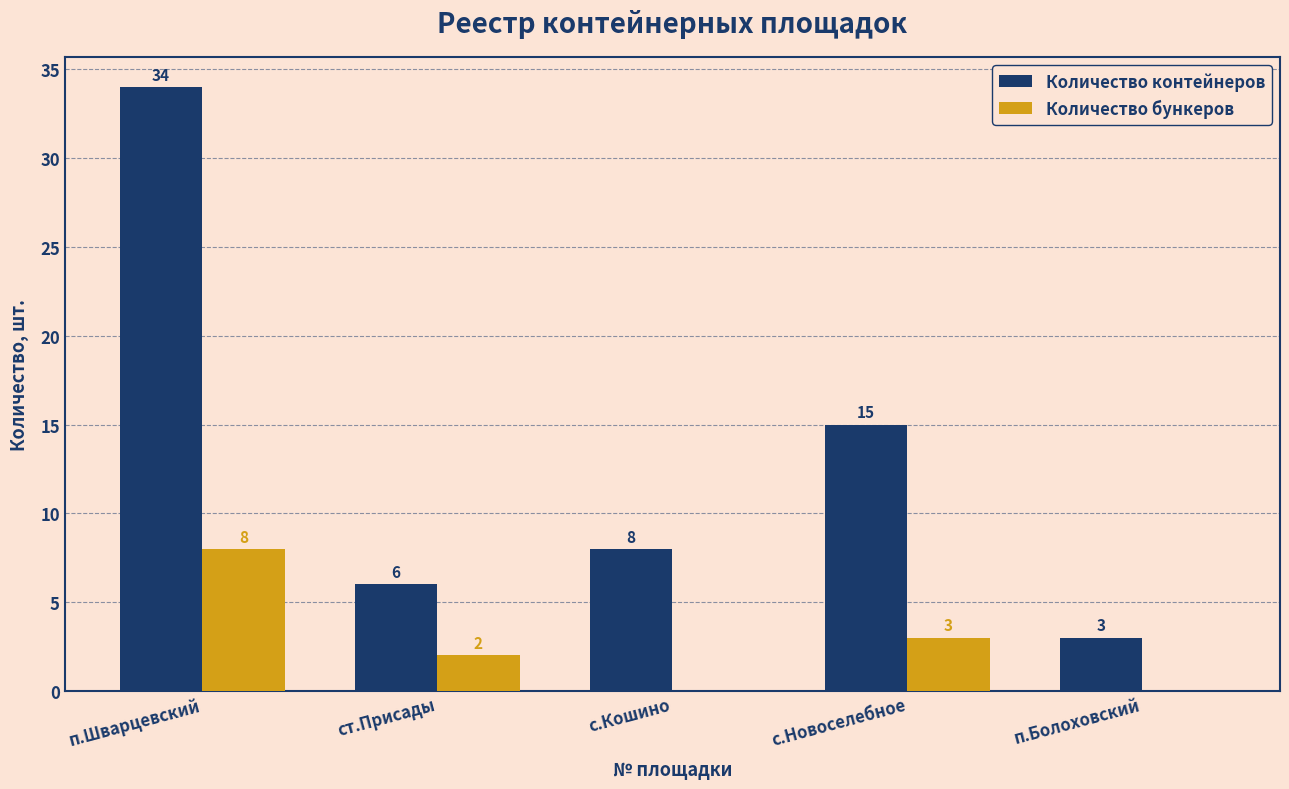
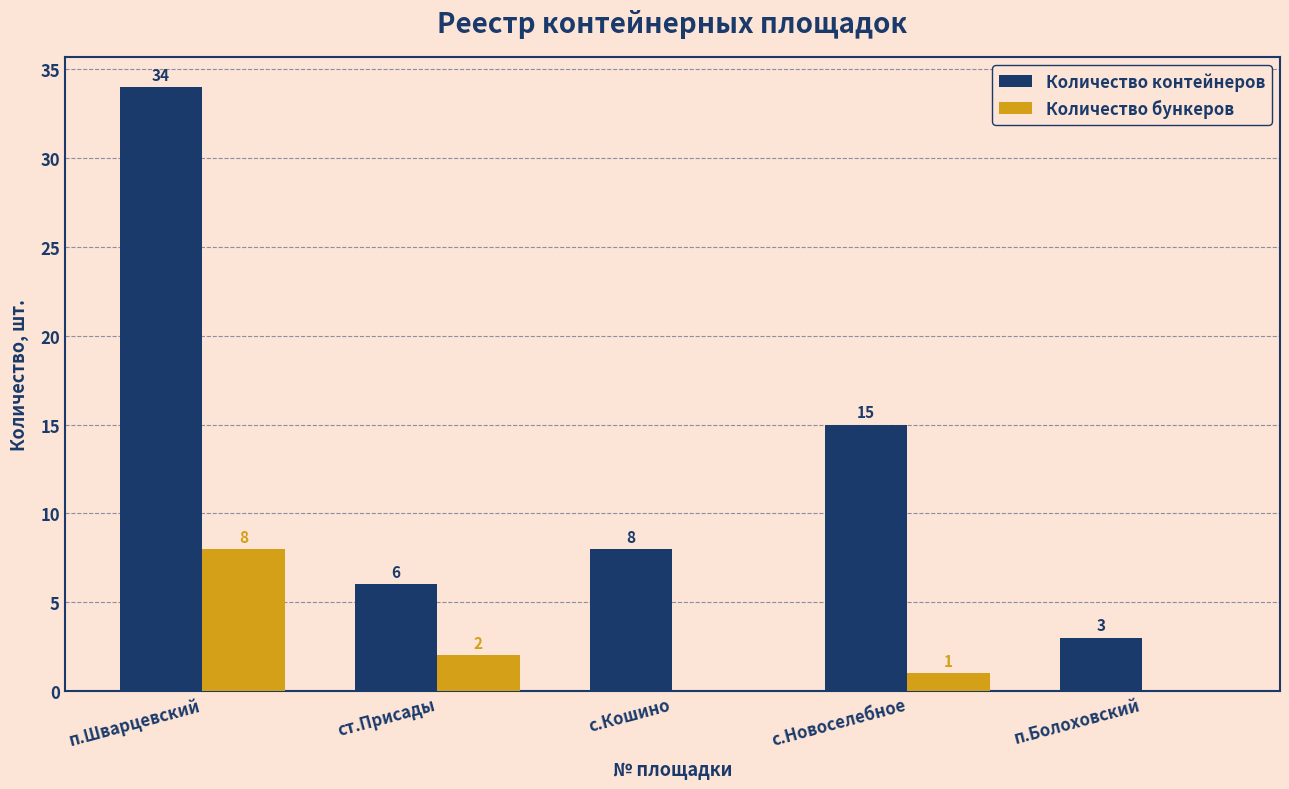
  {
    "Количество контейнеров": {
      "п.Шварцевский": 34,
      "ст.Присады": 6,
      "с.Кошино": 8,
      "с.Новоселебное": 15,
      "п.Болоховский": 3
    },
    "Количество бункеров": {
      "п.Шварцевский": 8,
      "ст.Присады": 2,
-     "с.Новоселебное": 3
+     "с.Новоселебное": 1
    }
  }
